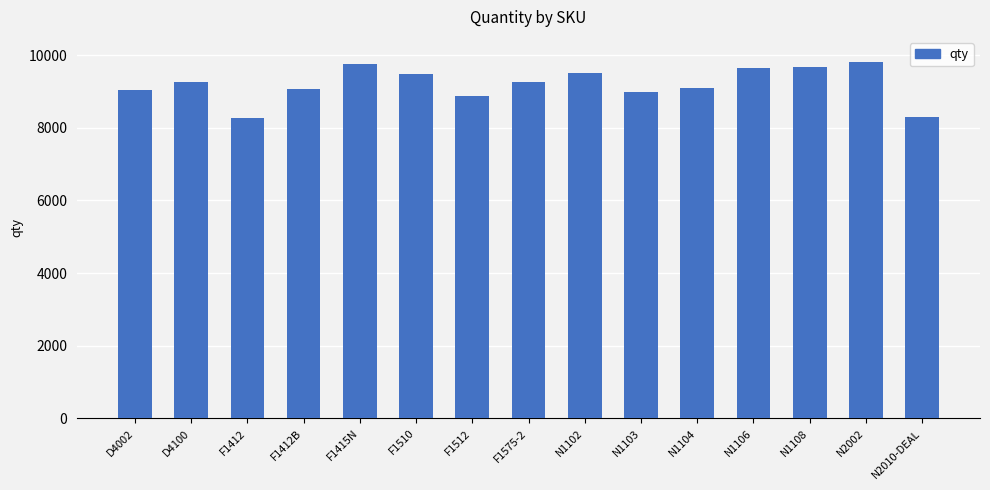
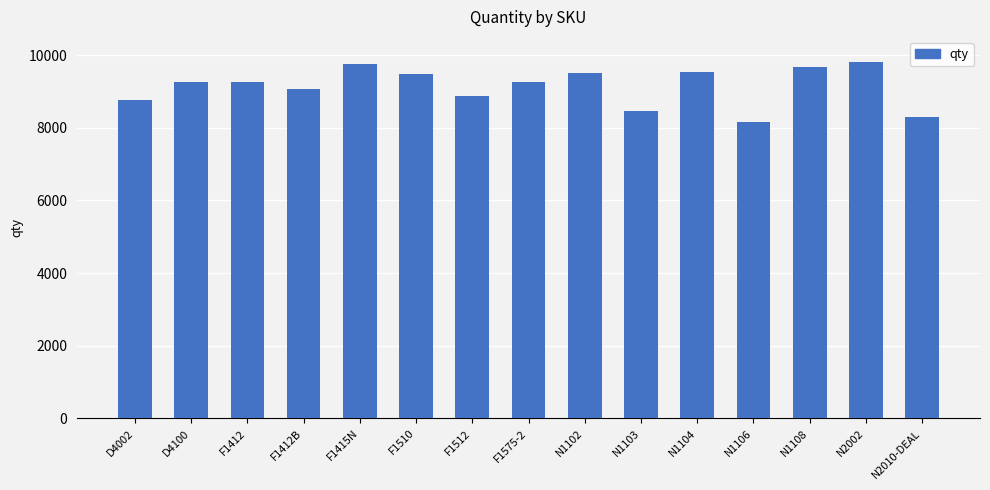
  {
-   "D4002": 9000,
+   "D4002": 8800,
    "D4100": 9300,
-   "F1412": 8300,
+   "F1412": 9300,
    "F1412B": 9100,
    "F1415N": 9800,
    "F1510": 9500,
    "F1512": 8900,
    "F1575-2": 9300,
    "N1102": 9500,
-   "N1103": 9000,
-   "N1104": 9100,
-   "N1106": 9600,
+   "N1103": 8500,
+   "N1104": 9500,
+   "N1106": 8200,
    "N1108": 9700,
    "N2002": 9800,
    "N2010-DEAL": 8300
  }
